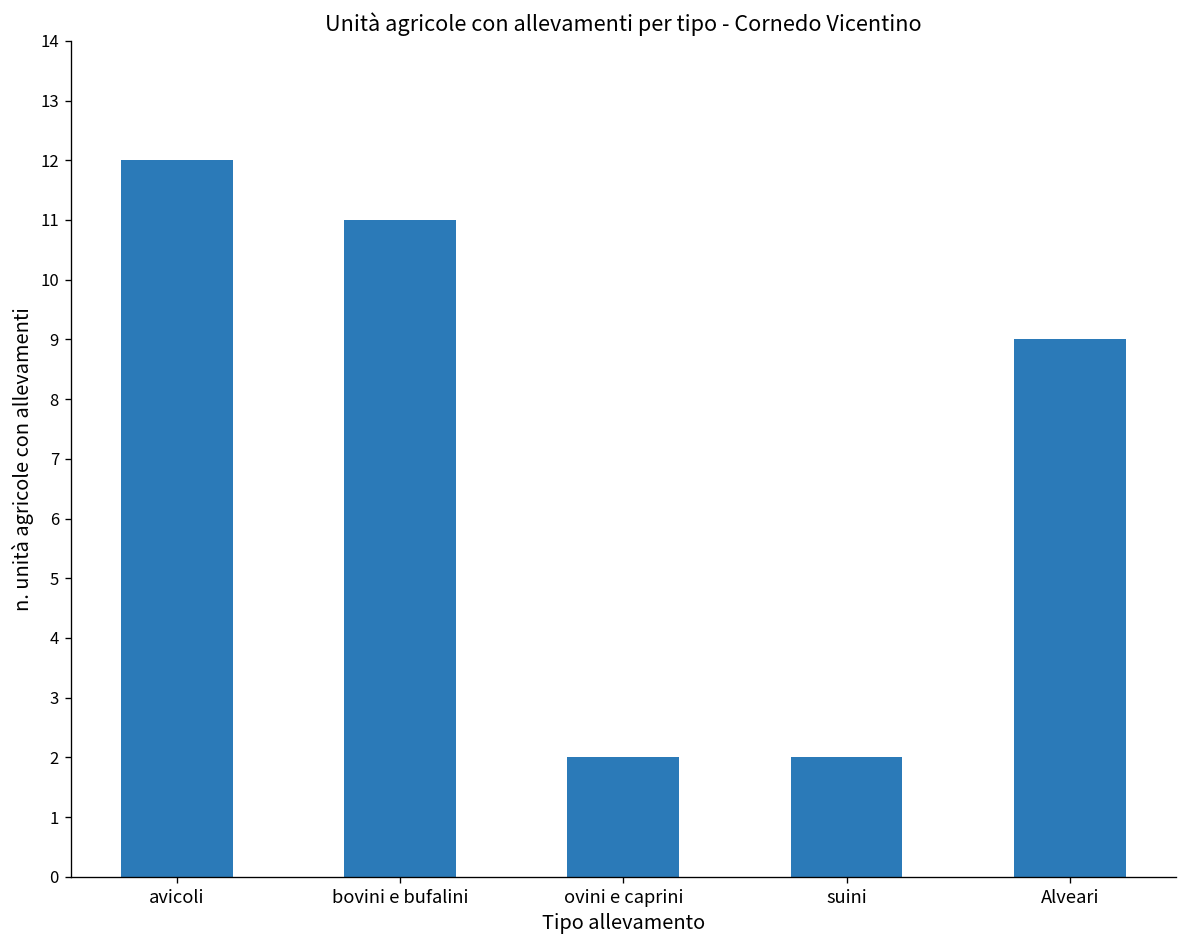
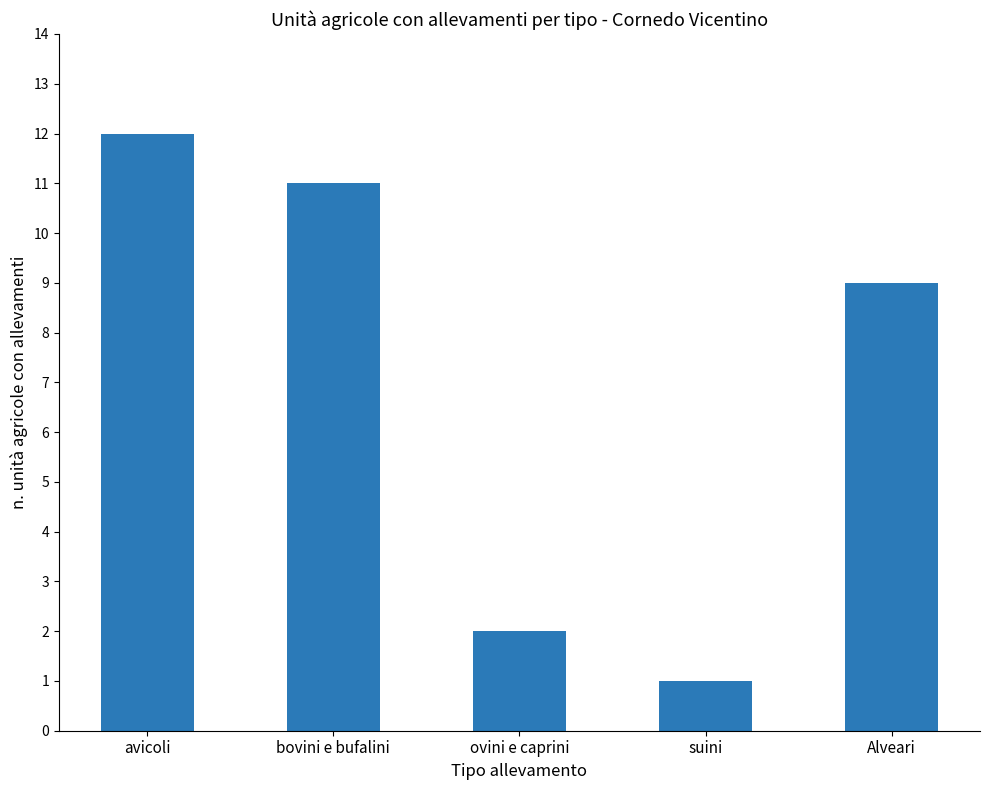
  {
    "avicoli": 12,
    "bovini e bufalini": 11,
    "ovini e caprini": 2,
-   "suini": 2,
+   "suini": 1,
    "Alveari": 9
  }
